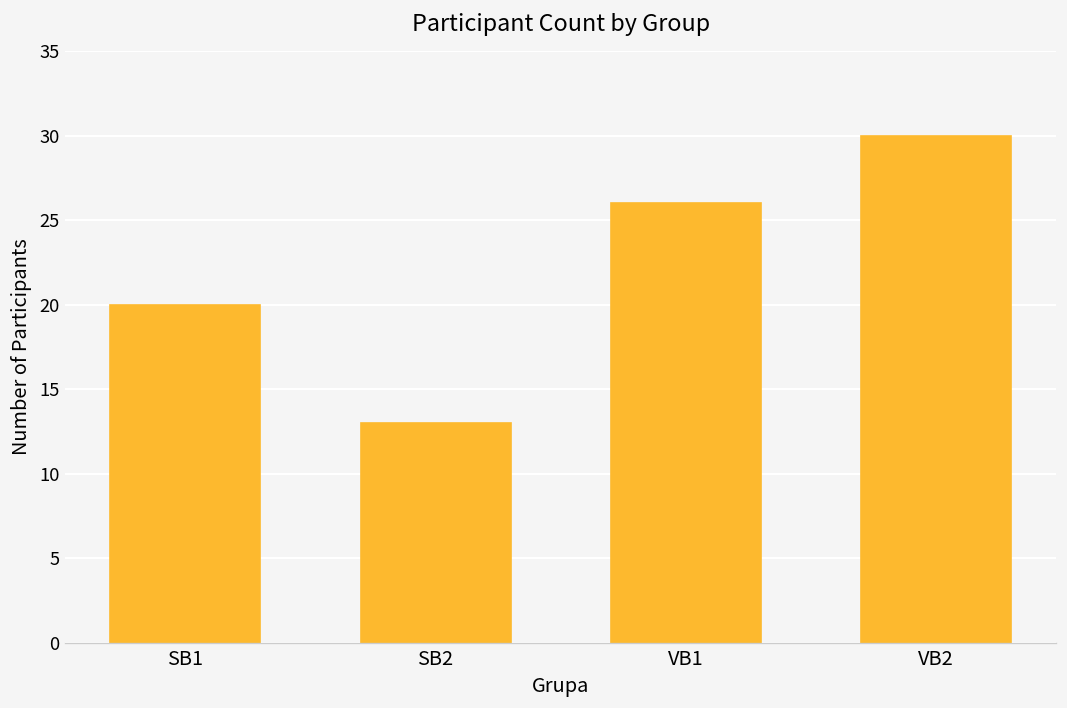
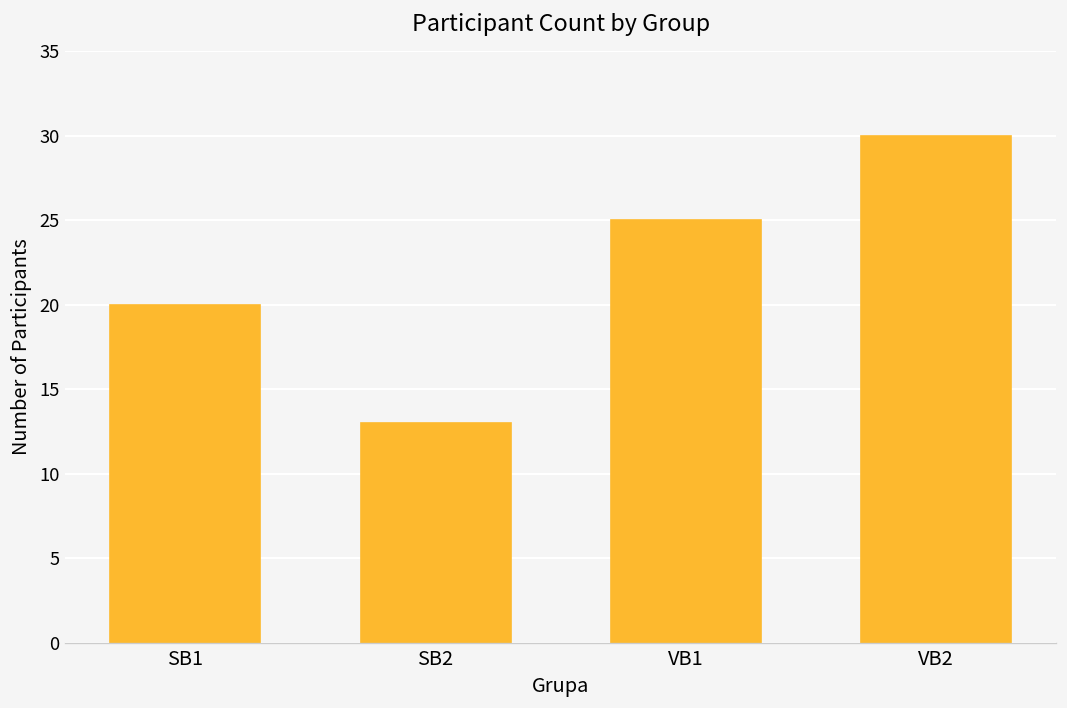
  {
    "SB1": 20,
    "SB2": 13,
-   "VB1": 26,
+   "VB1": 25,
    "VB2": 30
  }
